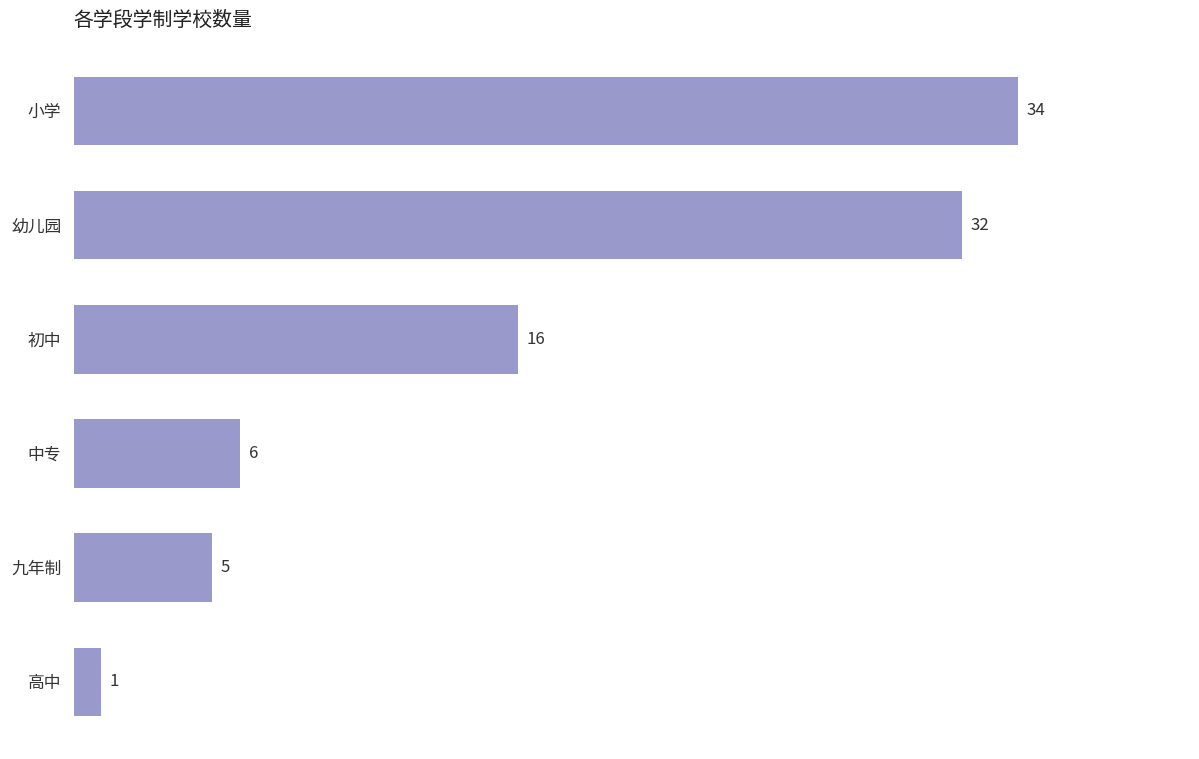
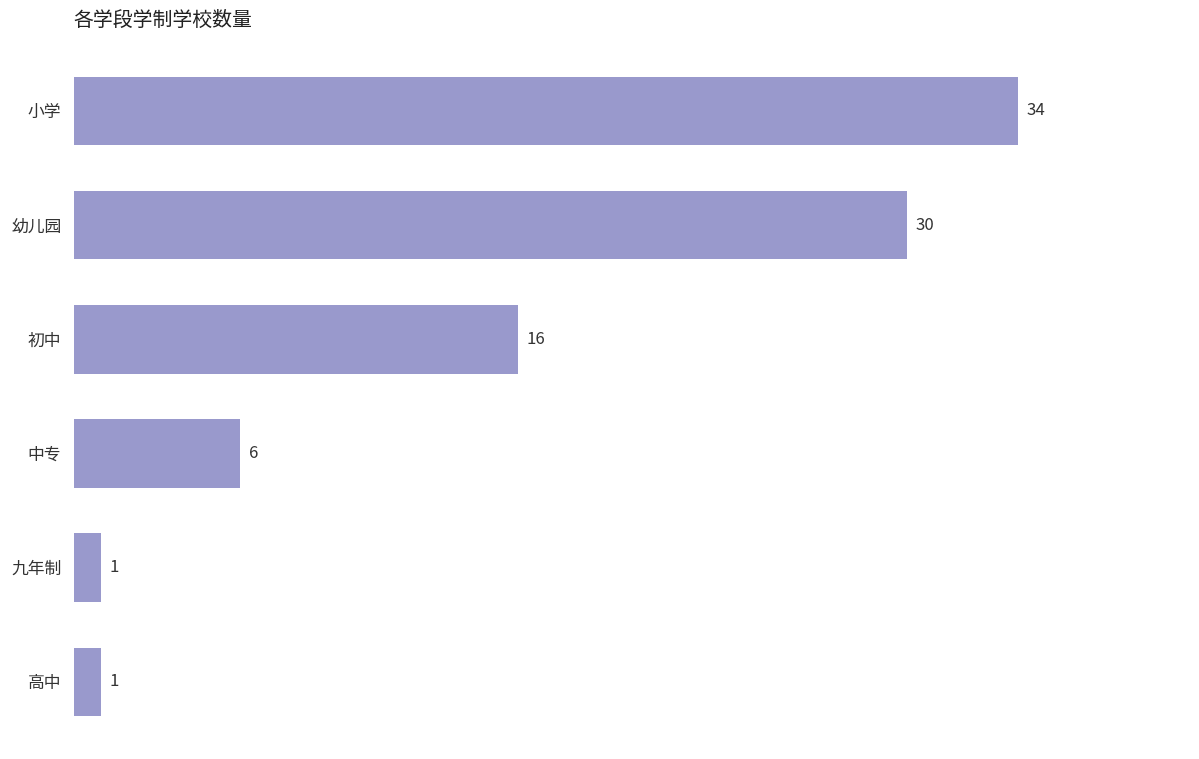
  {
    "小学": 34,
-   "幼儿园": 32,
+   "幼儿园": 30,
    "初中": 16,
    "中专": 6,
-   "九年制": 5,
+   "九年制": 1,
    "高中": 1
  }
